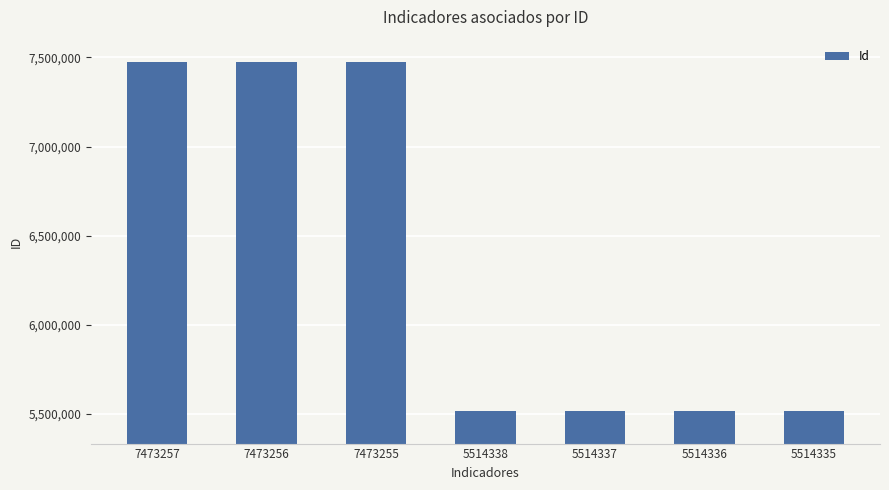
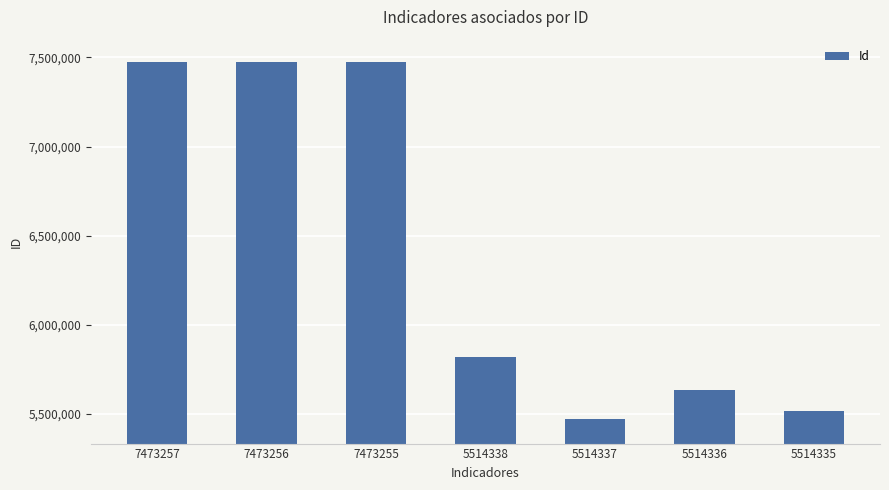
  {
    "7473257": "7,470,000",
    "7473256": "7,470,000",
    "7473255": "7,470,000",
-   "5514338": "5,510,000",
-   "5514337": "5,510,000",
-   "5514336": "5,510,000",
+   "5514338": "5,820,000",
+   "5514337": "5,470,000",
+   "5514336": "5,630,000",
    "5514335": "5,510,000"
  }
